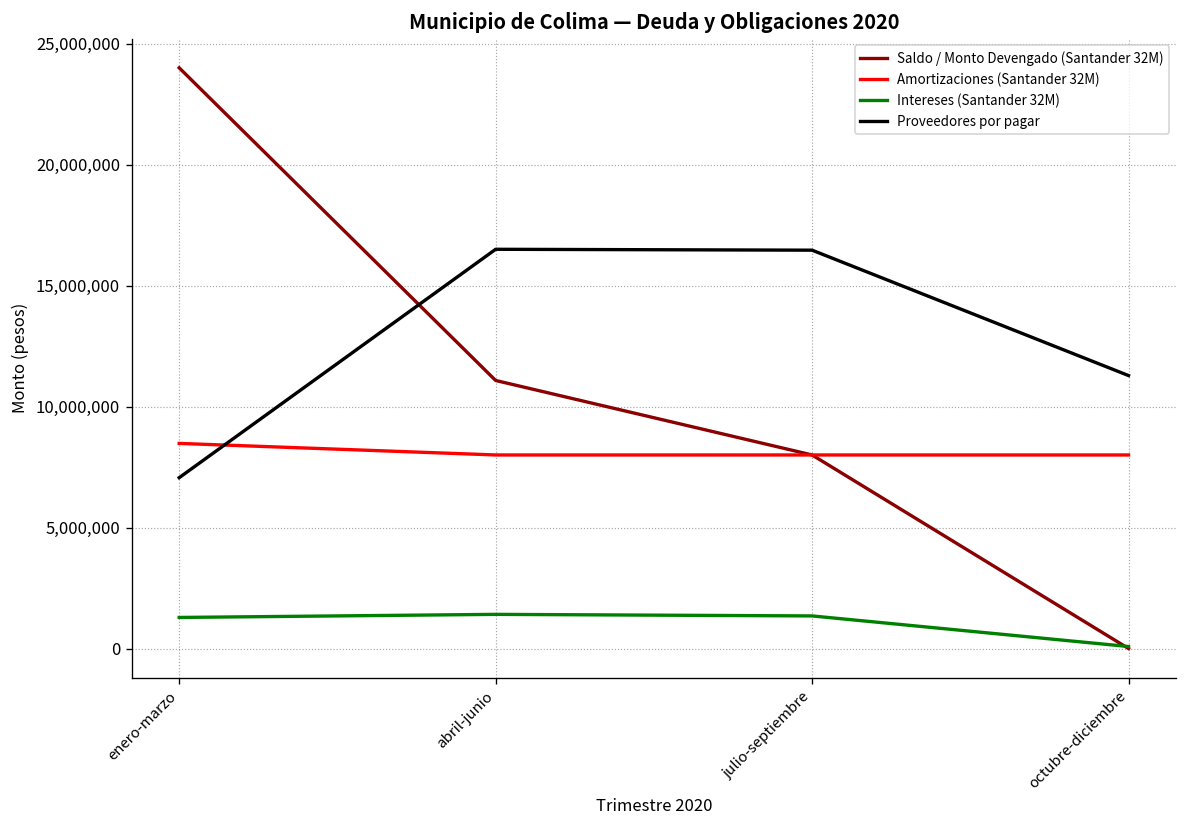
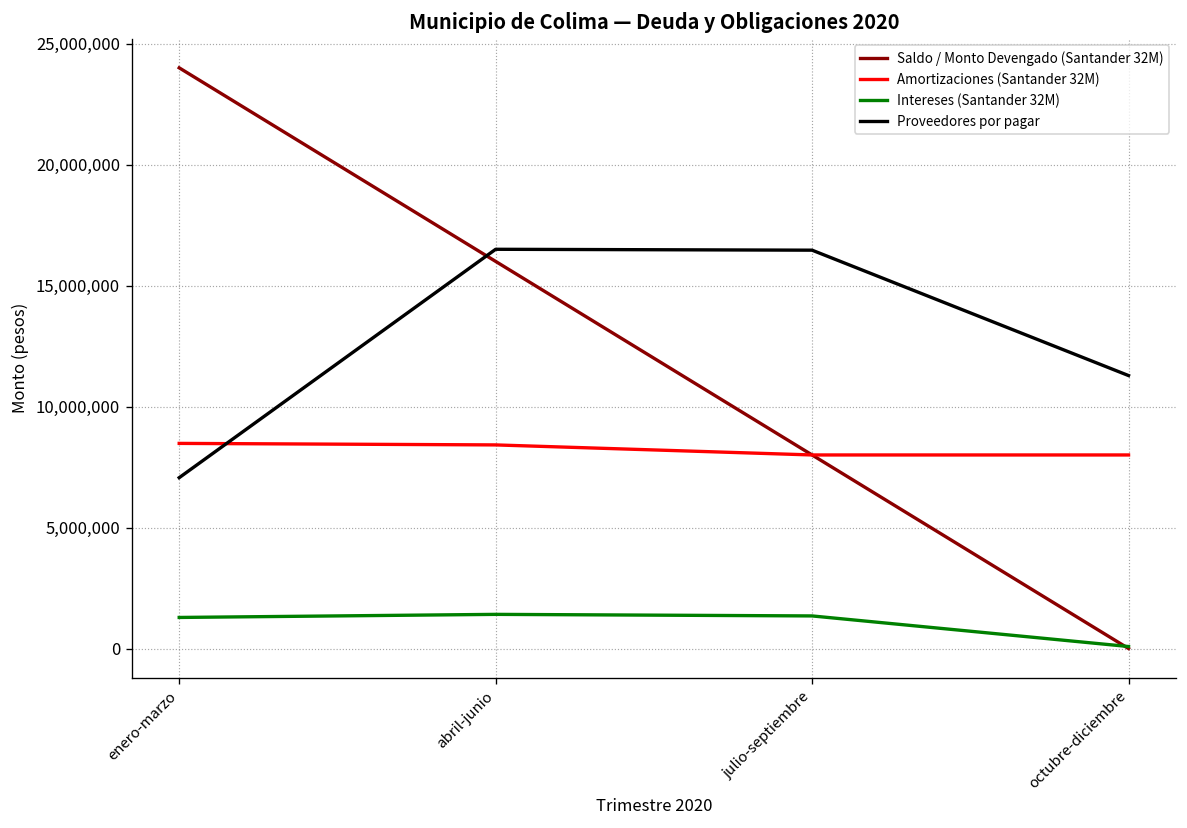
  {
    "Saldo / Monto Devengado (Santander 32M)": {
      "enero-marzo": "24,000,000",
-     "abril-junio": "11,100,000"
+     "abril-junio": "16,000,000"
    },
    "Amortizaciones (Santander 32M)": {
      "enero-marzo": "8,500,000",
-     "abril-junio": "8,000,000",
+     "abril-junio": "8,400,000",
      "octubre-diciembre": "8,000,000"
    },
    "Intereses (Santander 32M)": {
      "enero-marzo": "1,300,000",
      "abril-junio": "1,400,000",
      "julio-septiembre": "1,300,000"
    },
    "Proveedores por pagar": {
      "enero-marzo": "7,100,000",
      "abril-junio": "16,500,000",
      "julio-septiembre": "16,500,000",
      "octubre-diciembre": "11,300,000"
    }
  }
